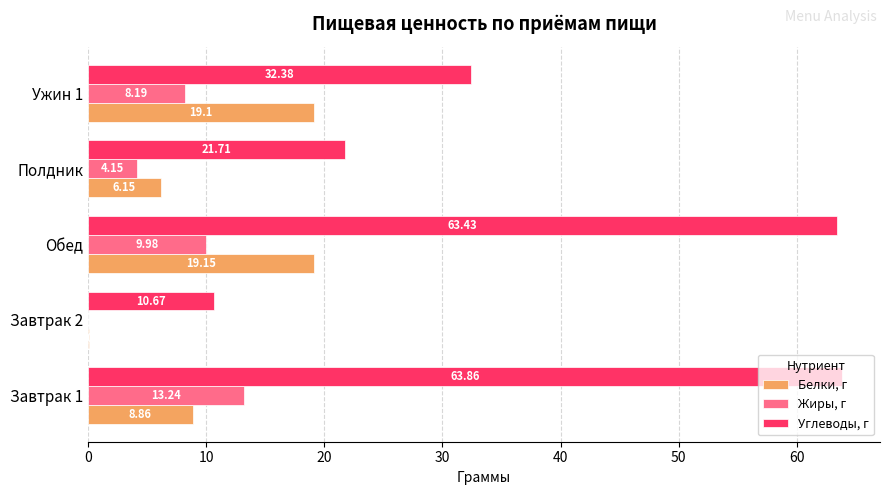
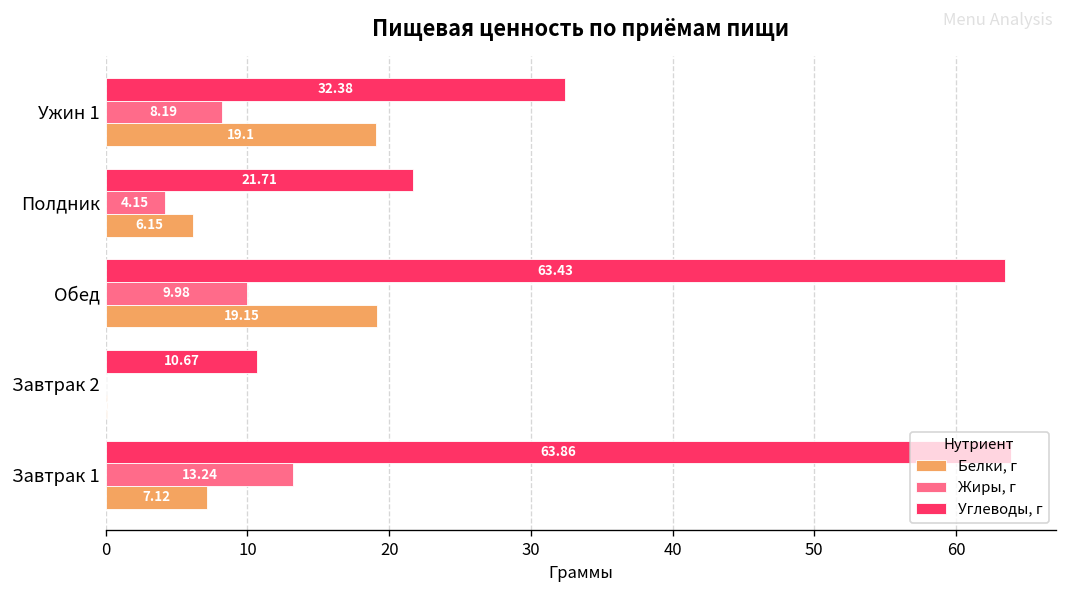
  {
    "Белки, г": {
      "Ужин 1": 19.1,
      "Полдник": 6.15,
      "Обед": 19.15,
-     "Завтрак 1": 8.86
+     "Завтрак 1": 7.12
    },
    "Жиры, г": {
      "Ужин 1": 8.19,
      "Полдник": 4.15,
      "Обед": 9.98,
      "Завтрак 1": 13.24
    },
    "Углеводы, г": {
      "Ужин 1": 32.38,
      "Полдник": 21.71,
      "Обед": 63.43,
      "Завтрак 2": 10.67
    }
  }
